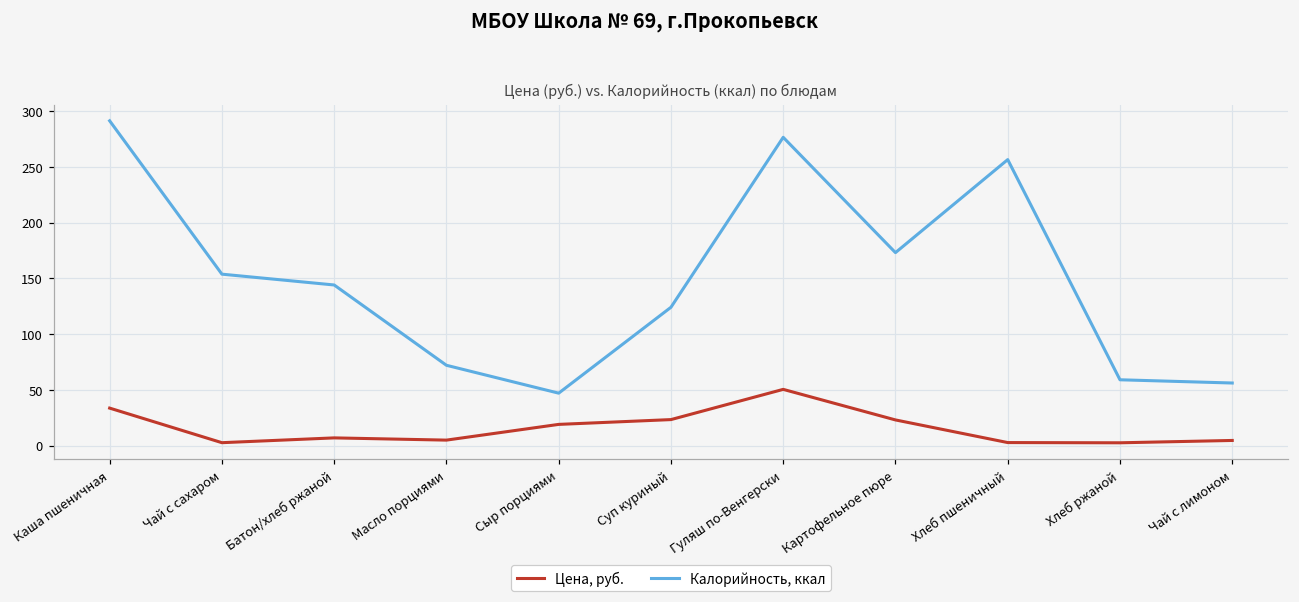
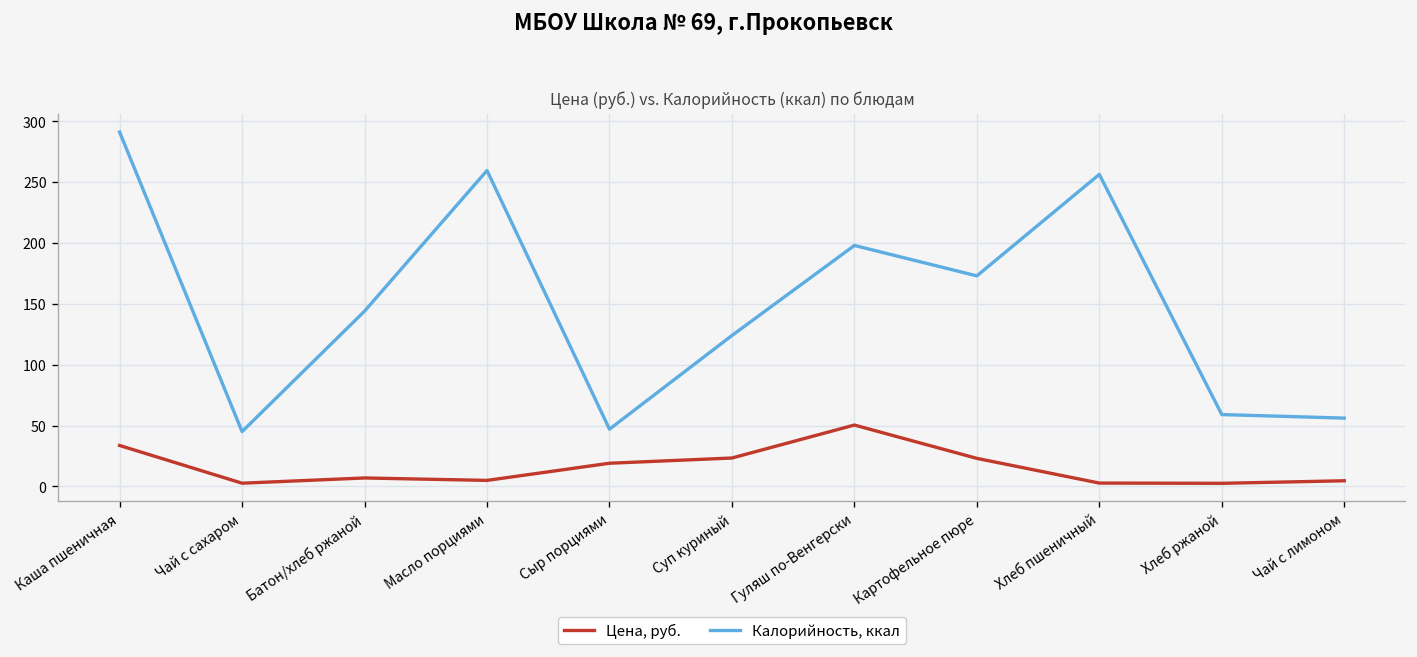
  {
    "Цена, руб.": {
      "Каша пшеничная": 34,
      "Чай с сахаром": 3,
      "Батон/хлеб ржаной": 7,
      "Масло порциями": 5,
      "Сыр порциями": 19,
      "Суп куриный": 23,
      "Гуляш по-Венгерски": 50,
      "Картофельное пюре": 23,
      "Хлеб пшеничный": 3,
      "Хлеб ржаной": 3,
      "Чай с лимоном": 5
    },
    "Калорийность, ккал": {
      "Каша пшеничная": 291,
-     "Чай с сахаром": 154,
+     "Чай с сахаром": 45,
      "Батон/хлеб ржаной": 144,
-     "Масло порциями": 72,
+     "Масло порциями": 260,
      "Сыр порциями": 47,
      "Суп куриный": 124,
-     "Гуляш по-Венгерски": 276,
+     "Гуляш по-Венгерски": 198,
      "Картофельное пюре": 173,
      "Хлеб пшеничный": 256,
      "Хлеб ржаной": 59,
      "Чай с лимоном": 56
    }
  }
